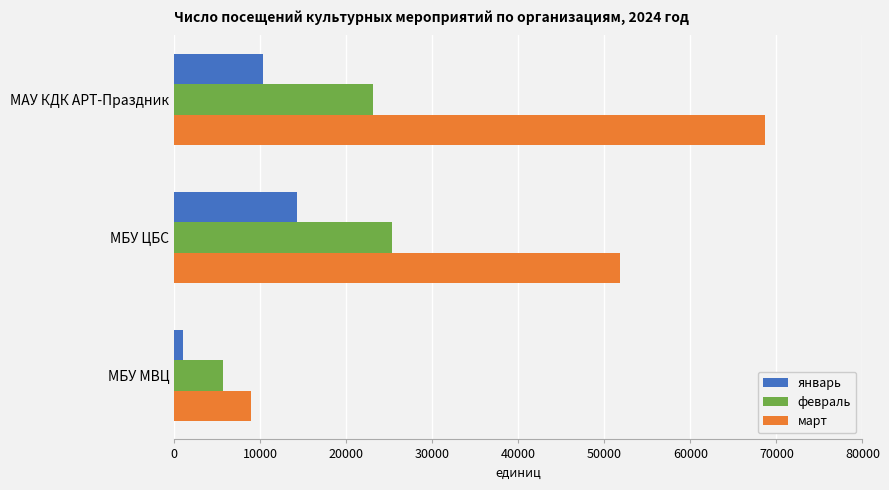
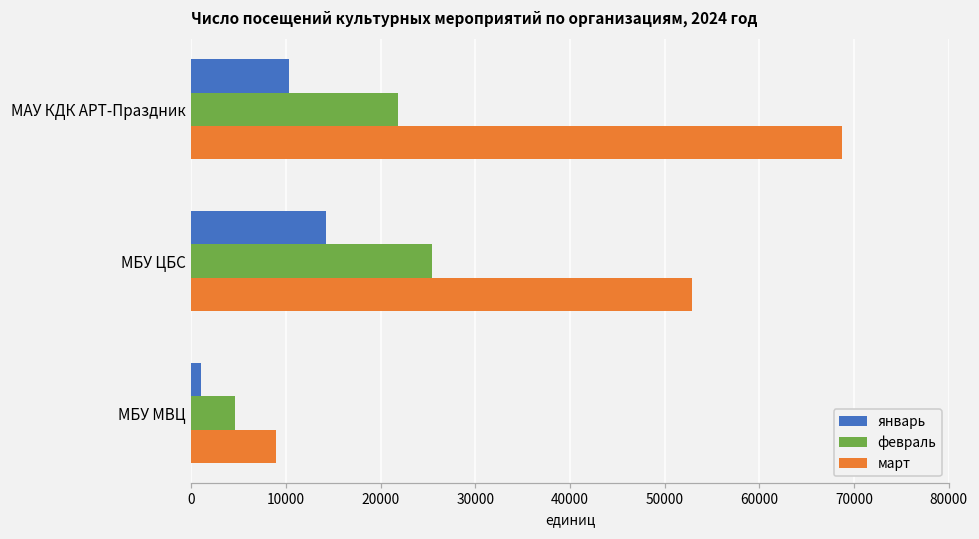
  {
    "январь": {
      "МАУ КДК АРТ-Праздник": 10000,
      "МБУ ЦБС": 14000,
      "МБУ МВЦ": 1000
    },
    "февраль": {
-     "МАУ КДК АРТ-Праздник": 23000,
+     "МАУ КДК АРТ-Праздник": 22000,
      "МБУ ЦБС": 25000,
-     "МБУ МВЦ": 6000
+     "МБУ МВЦ": 5000
    },
    "март": {
      "МАУ КДК АРТ-Праздник": 69000,
-     "МБУ ЦБС": 52000,
+     "МБУ ЦБС": 53000,
      "МБУ МВЦ": 9000
    }
  }
